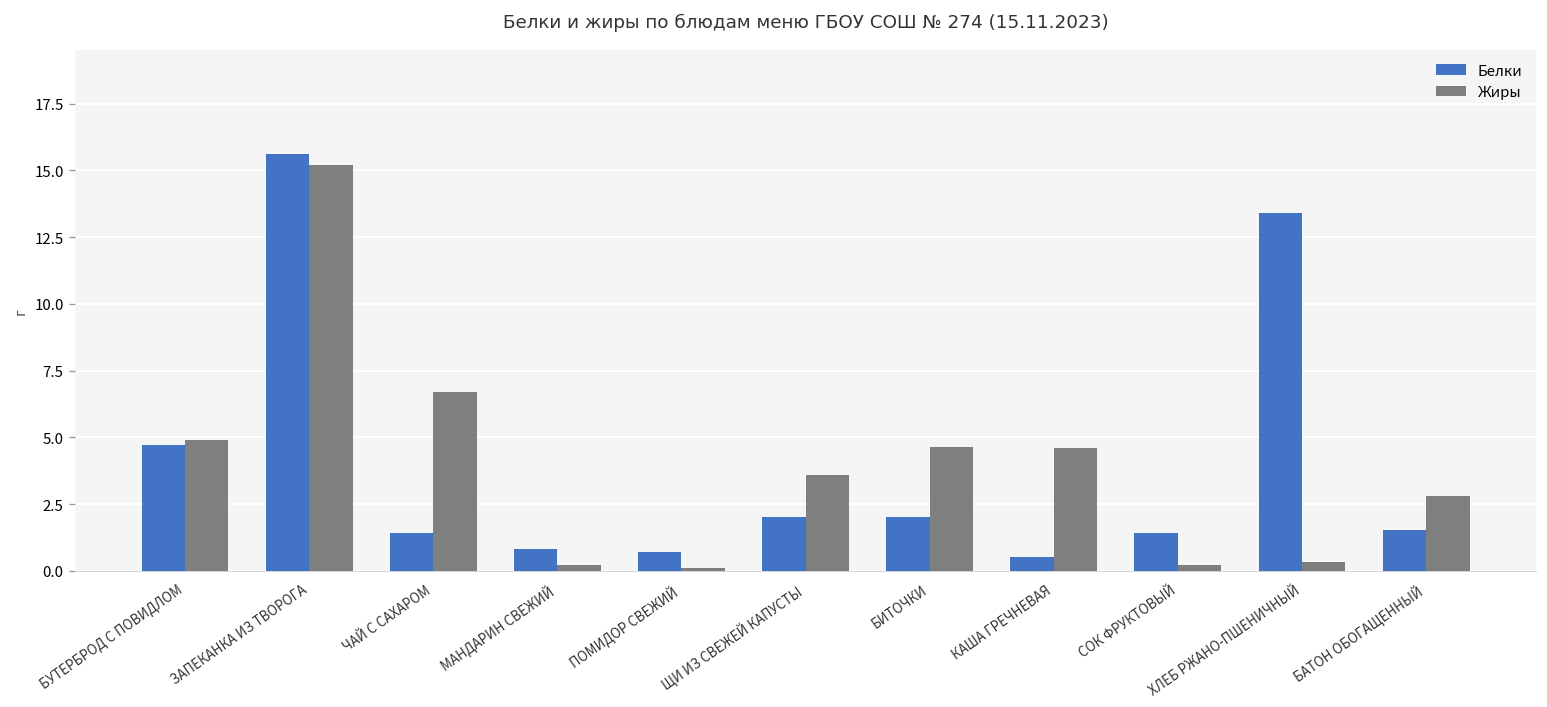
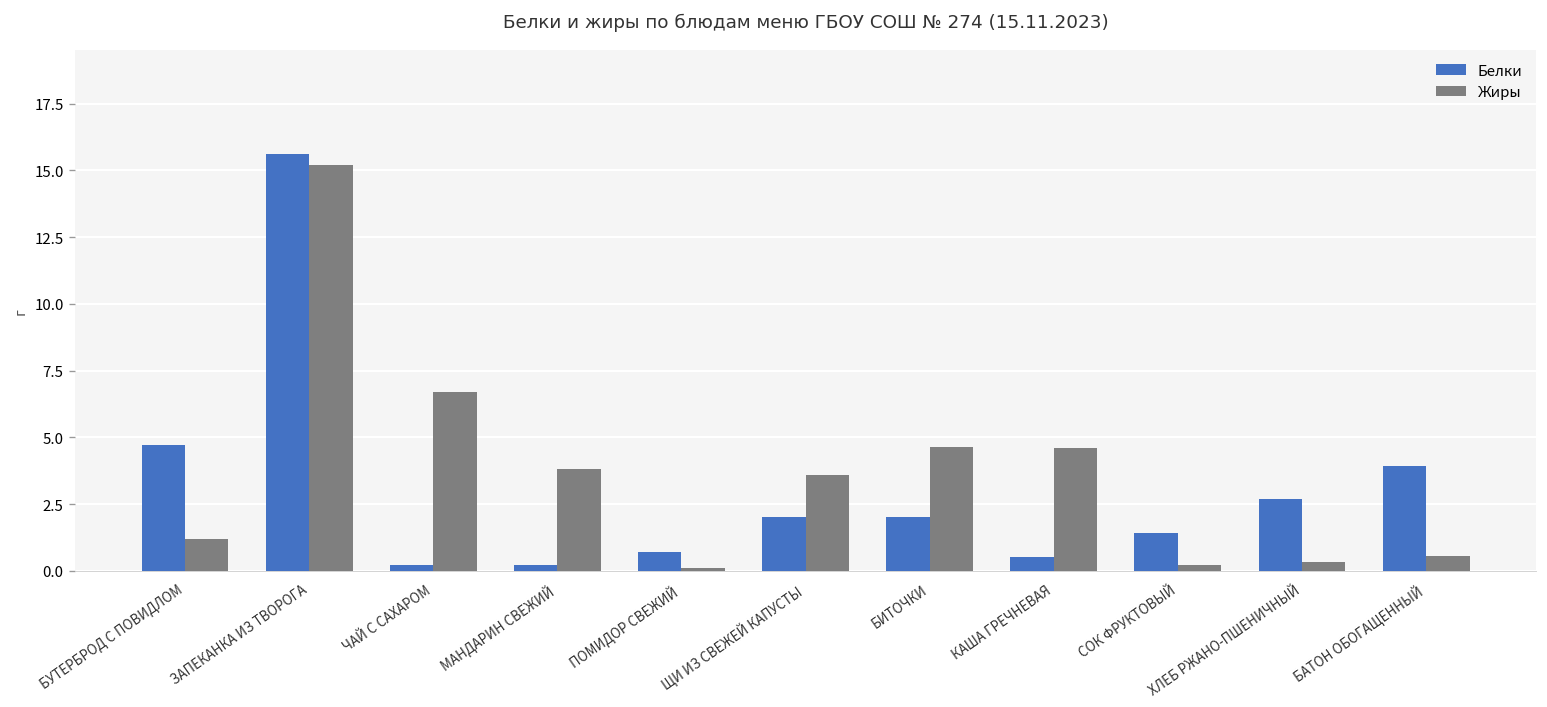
  {
    "Белки": {
      "БУТЕРБРОД С ПОВИДЛОМ": 4.7,
      "ЗАПЕКАНКА ИЗ ТВОРОГА": 15.6,
-     "ЧАЙ С САХАРОМ": 1.4,
-     "МАНДАРИН СВЕЖИЙ": 0.8,
+     "ЧАЙ С САХАРОМ": 0.2,
+     "МАНДАРИН СВЕЖИЙ": 0.2,
      "ПОМИДОР СВЕЖИЙ": 0.7,
      "ЩИ ИЗ СВЕЖЕЙ КАПУСТЫ": 2.0,
      "БИТОЧКИ": 2.0,
      "КАША ГРЕЧНЕВАЯ": 0.5,
      "СОК ФРУКТОВЫЙ": 1.4,
-     "ХЛЕБ РЖАНО-ПШЕНИЧНЫЙ": 13.4,
-     "БАТОН ОБОГАЩЕННЫЙ": 1.5
+     "ХЛЕБ РЖАНО-ПШЕНИЧНЫЙ": 2.7,
+     "БАТОН ОБОГАЩЕННЫЙ": 3.9
    },
    "Жиры": {
-     "БУТЕРБРОД С ПОВИДЛОМ": 4.9,
+     "БУТЕРБРОД С ПОВИДЛОМ": 1.2,
      "ЗАПЕКАНКА ИЗ ТВОРОГА": 15.2,
      "ЧАЙ С САХАРОМ": 6.7,
-     "МАНДАРИН СВЕЖИЙ": 0.2,
+     "МАНДАРИН СВЕЖИЙ": 3.8,
      "ПОМИДОР СВЕЖИЙ": 0.1,
      "ЩИ ИЗ СВЕЖЕЙ КАПУСТЫ": 3.6,
      "БИТОЧКИ": 4.6,
      "КАША ГРЕЧНЕВАЯ": 4.6,
      "СОК ФРУКТОВЫЙ": 0.2,
      "ХЛЕБ РЖАНО-ПШЕНИЧНЫЙ": 0.3,
-     "БАТОН ОБОГАЩЕННЫЙ": 2.8
+     "БАТОН ОБОГАЩЕННЫЙ": 0.6
    }
  }
